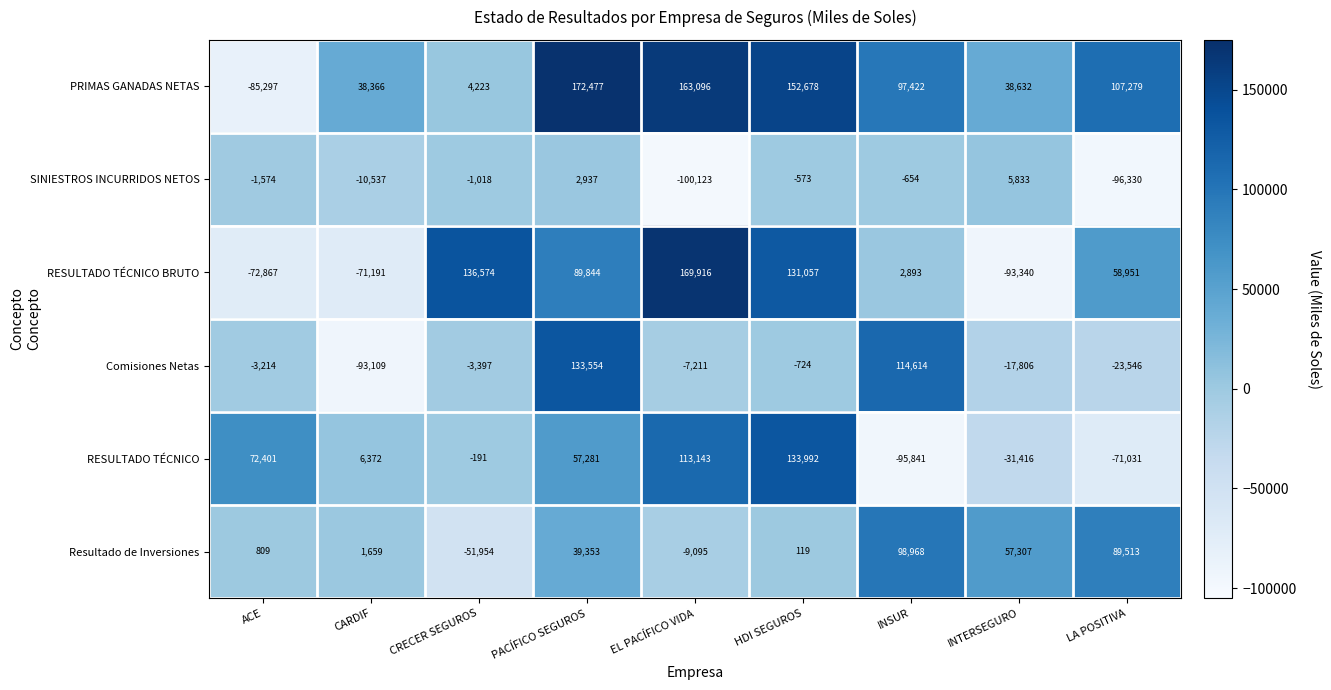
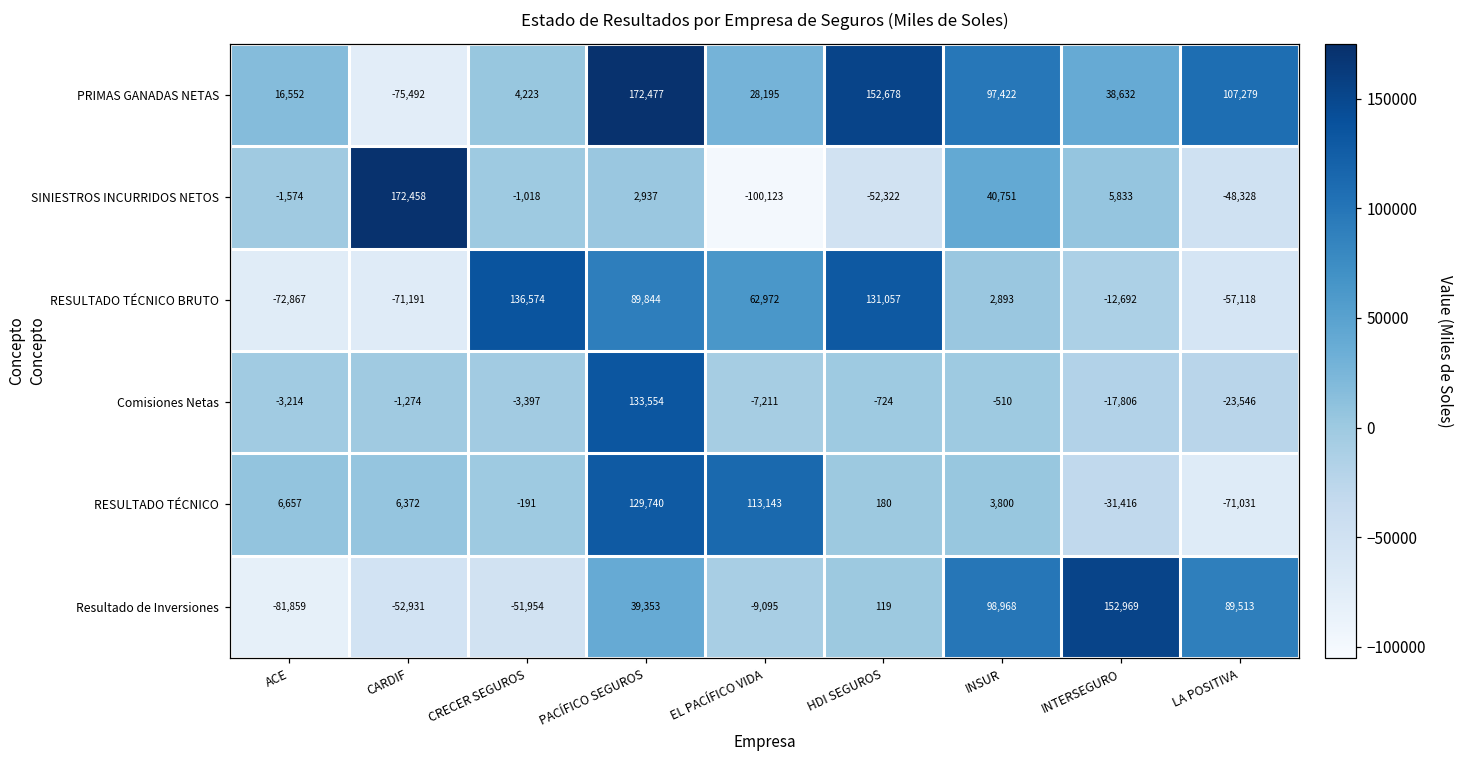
  {
    "PRIMAS GANADAS NETAS": {
-     "ACE": "-85,297",
-     "CARDIF": "38,366",
+     "ACE": "16,552",
+     "CARDIF": "-75,492",
      "CRECER SEGUROS": "4,223",
      "PACÍFICO SEGUROS": "172,477",
-     "EL PACÍFICO VIDA": "163,096",
+     "EL PACÍFICO VIDA": "28,195",
      "HDI SEGUROS": "152,678",
      "INSUR": "97,422",
      "INTERSEGURO": "38,632",
      "LA POSITIVA": "107,279"
    },
    "SINIESTROS INCURRIDOS NETOS": {
      "ACE": "-1,574",
-     "CARDIF": "-10,537",
+     "CARDIF": "172,458",
      "CRECER SEGUROS": "-1,018",
      "PACÍFICO SEGUROS": "2,937",
      "EL PACÍFICO VIDA": "-100,123",
-     "HDI SEGUROS": "-573",
-     "INSUR": "-654",
+     "HDI SEGUROS": "-52,322",
+     "INSUR": "40,751",
      "INTERSEGURO": "5,833",
-     "LA POSITIVA": "-96,330"
+     "LA POSITIVA": "-48,328"
    },
    "RESULTADO TÉCNICO BRUTO": {
      "ACE": "-72,867",
      "CARDIF": "-71,191",
      "CRECER SEGUROS": "136,574",
      "PACÍFICO SEGUROS": "89,844",
-     "EL PACÍFICO VIDA": "169,916",
+     "EL PACÍFICO VIDA": "62,972",
      "HDI SEGUROS": "131,057",
      "INSUR": "2,893",
-     "INTERSEGURO": "-93,340",
-     "LA POSITIVA": "58,951"
+     "INTERSEGURO": "-12,692",
+     "LA POSITIVA": "-57,118"
    },
    "Comisiones Netas": {
      "ACE": "-3,214",
-     "CARDIF": "-93,109",
+     "CARDIF": "-1,274",
      "CRECER SEGUROS": "-3,397",
      "PACÍFICO SEGUROS": "133,554",
      "EL PACÍFICO VIDA": "-7,211",
      "HDI SEGUROS": "-724",
-     "INSUR": "114,614",
+     "INSUR": "-510",
      "INTERSEGURO": "-17,806",
      "LA POSITIVA": "-23,546"
    },
    "RESULTADO TÉCNICO": {
-     "ACE": "72,401",
+     "ACE": "6,657",
      "CARDIF": "6,372",
      "CRECER SEGUROS": "-191",
-     "PACÍFICO SEGUROS": "57,281",
+     "PACÍFICO SEGUROS": "129,740",
      "EL PACÍFICO VIDA": "113,143",
-     "HDI SEGUROS": "133,992",
-     "INSUR": "-95,841",
+     "HDI SEGUROS": "180",
+     "INSUR": "3,800",
      "INTERSEGURO": "-31,416",
      "LA POSITIVA": "-71,031"
    },
    "Resultado de Inversiones": {
-     "ACE": "809",
-     "CARDIF": "1,659",
+     "ACE": "-81,859",
+     "CARDIF": "-52,931",
      "CRECER SEGUROS": "-51,954",
      "PACÍFICO SEGUROS": "39,353",
      "EL PACÍFICO VIDA": "-9,095",
      "HDI SEGUROS": "119",
      "INSUR": "98,968",
-     "INTERSEGURO": "57,307",
+     "INTERSEGURO": "152,969",
      "LA POSITIVA": "89,513"
    }
  }
